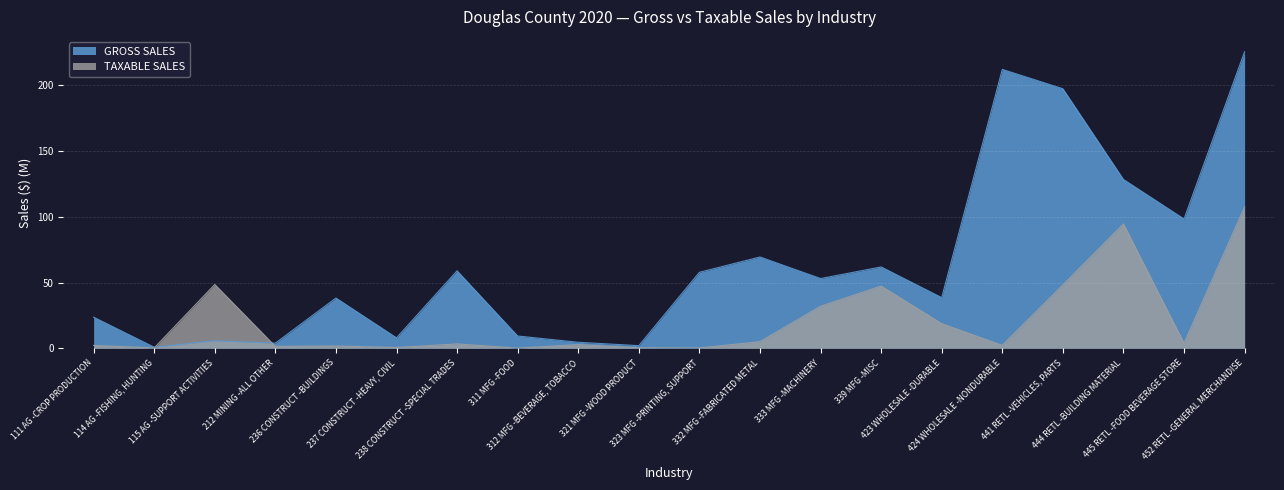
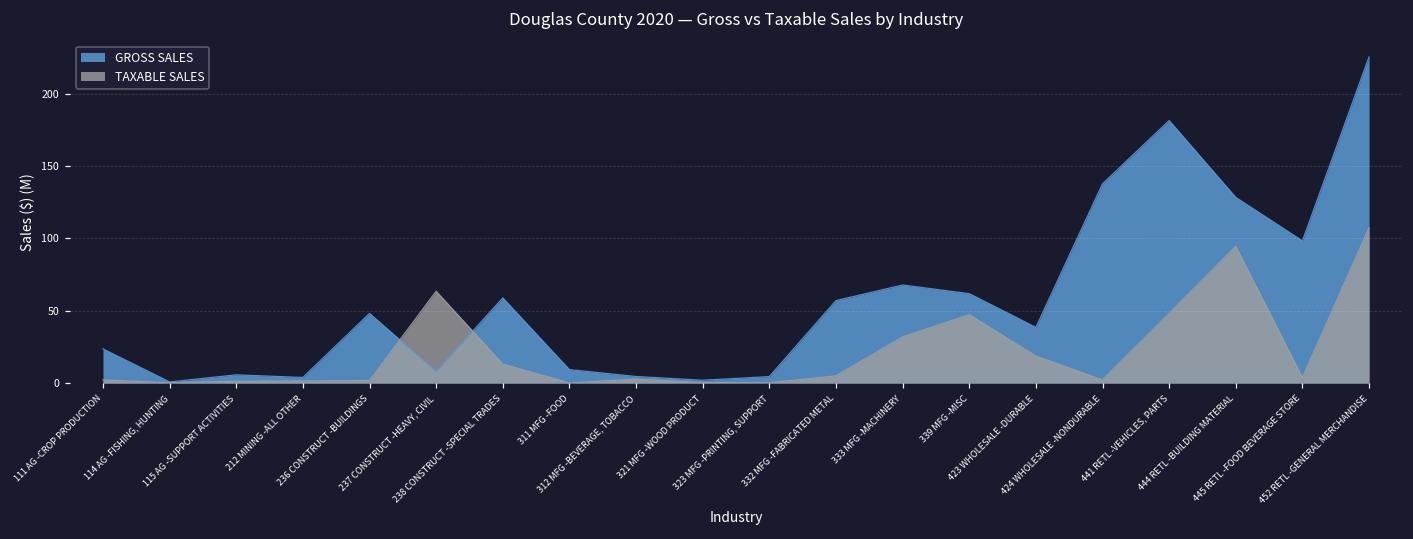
  {
    "GROSS SALES": {
      "111 AG -CROP PRODUCTION": 24,
      "115 AG -SUPPORT ACTIVITIES": 6,
      "212 MINING -ALL OTHER": 4,
-     "236 CONSTRUCT -BUILDINGS": 38,
+     "236 CONSTRUCT -BUILDINGS": 48,
      "237 CONSTRUCT -HEAVY, CIVIL": 8,
      "238 CONSTRUCT -SPECIAL TRADES": 59,
      "311 MFG -FOOD": 9,
-     "323 MFG -PRINTING, SUPPORT": 58,
-     "332 MFG -FABRICATED METAL": 69,
-     "333 MFG -MACHINERY": 53,
+     "323 MFG -PRINTING, SUPPORT": 5,
+     "332 MFG -FABRICATED METAL": 57,
+     "333 MFG -MACHINERY": 68,
      "339 MFG -MISC": 62,
      "423 WHOLESALE -DURABLE": 39,
-     "424 WHOLESALE -NONDURABLE": 212,
-     "441 RETL -VEHICLES, PARTS": 197,
+     "424 WHOLESALE -NONDURABLE": 138,
+     "441 RETL -VEHICLES, PARTS": 182,
      "444 RETL -BUILDING MATERIAL": 128,
      "445 RETL -FOOD BEVERAGE STORE": 98,
      "452 RETL -GENERAL MERCHANDISE": 225
    },
    "TAXABLE SALES": {
      "111 AG -CROP PRODUCTION": 2,
-     "115 AG -SUPPORT ACTIVITIES": 49,
+     "115 AG -SUPPORT ACTIVITIES": 1,
      "212 MINING -ALL OTHER": 2,
      "236 CONSTRUCT -BUILDINGS": 2,
-     "237 CONSTRUCT -HEAVY, CIVIL": 1,
-     "238 CONSTRUCT -SPECIAL TRADES": 3,
+     "237 CONSTRUCT -HEAVY, CIVIL": 64,
+     "238 CONSTRUCT -SPECIAL TRADES": 13,
      "311 MFG -FOOD": 0,
      "323 MFG -PRINTING, SUPPORT": 0,
      "332 MFG -FABRICATED METAL": 5,
      "333 MFG -MACHINERY": 32,
      "339 MFG -MISC": 47,
      "423 WHOLESALE -DURABLE": 19,
      "424 WHOLESALE -NONDURABLE": 2,
      "441 RETL -VEHICLES, PARTS": 48,
      "444 RETL -BUILDING MATERIAL": 95,
      "445 RETL -FOOD BEVERAGE STORE": 4,
      "452 RETL -GENERAL MERCHANDISE": 107
    }
  }
